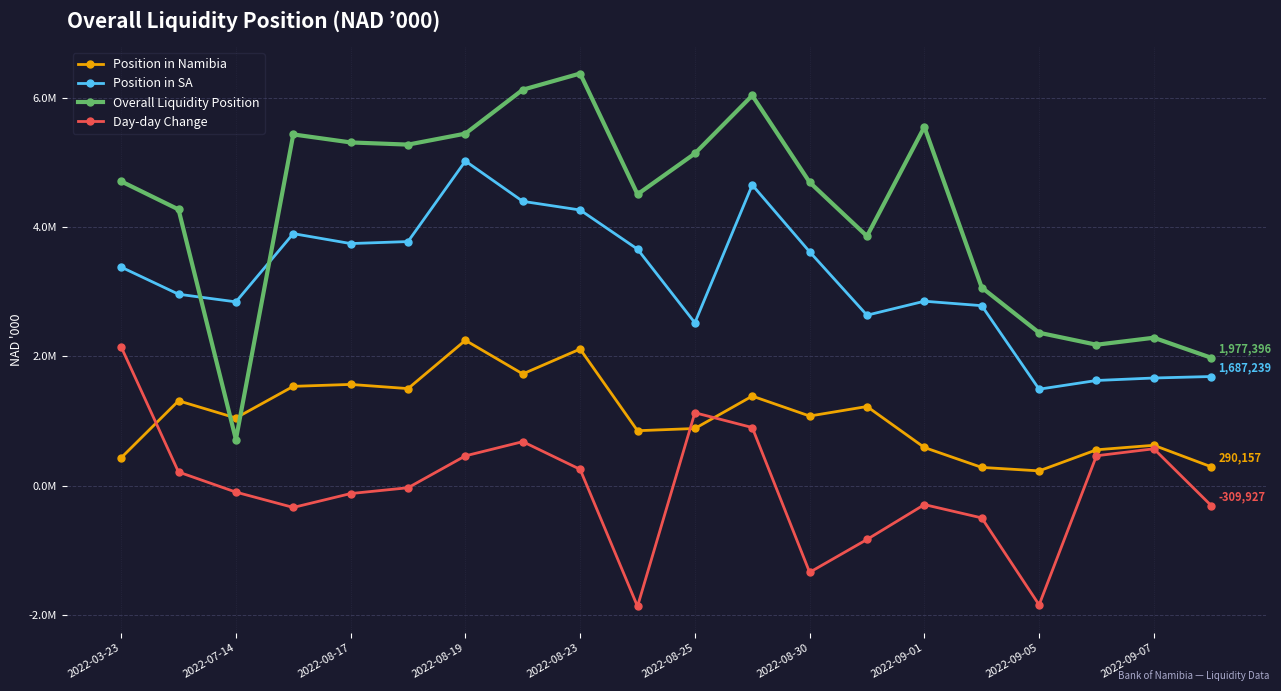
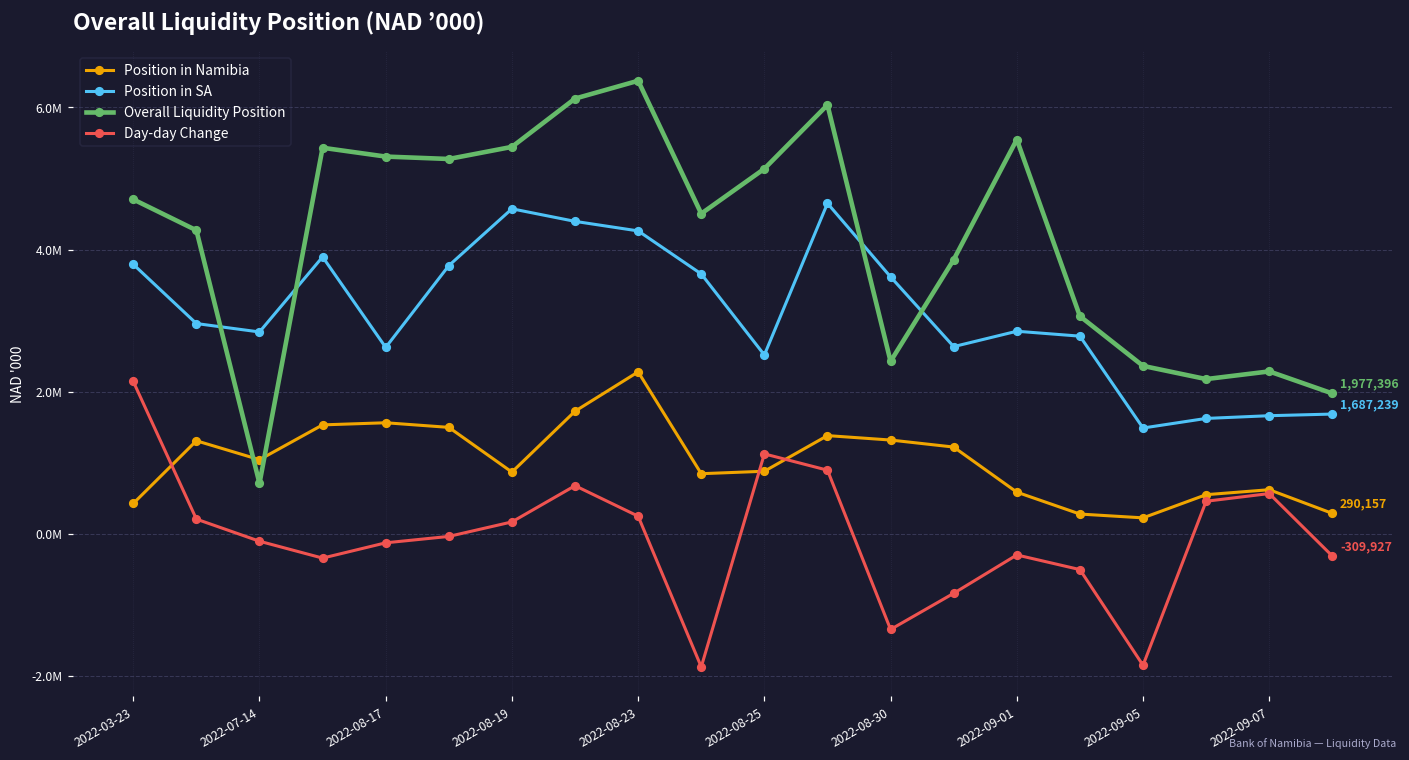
  {
    "Position in Namibia": {
      "2022-03-23": 400000,
      "2022-07-14": 1000000,
      "2022-08-17": 1600000,
-     "2022-08-19": 2200000,
-     "2022-08-23": 2100000,
+     "2022-08-19": 900000,
+     "2022-08-23": 2300000,
      "2022-08-25": 900000,
-     "2022-08-30": 1100000,
+     "2022-08-30": 1300000,
      "2022-09-01": 600000,
      "2022-09-05": 200000,
      "2022-09-07": 600000
    },
    "Position in SA": {
-     "2022-03-23": 3400000,
+     "2022-03-23": 3800000,
      "2022-07-14": 2800000,
-     "2022-08-17": 3700000,
-     "2022-08-19": 5000000,
+     "2022-08-17": 2600000,
+     "2022-08-19": 4600000,
      "2022-08-23": 4300000,
      "2022-08-25": 2500000,
      "2022-08-30": 3600000,
      "2022-09-01": 2900000,
      "2022-09-05": 1500000,
      "2022-09-07": 1700000
    },
    "Overall Liquidity Position": {
      "2022-03-23": 4700000,
      "2022-07-14": 700000,
      "2022-08-17": 5300000,
      "2022-08-19": 5400000,
      "2022-08-23": 6400000,
      "2022-08-25": 5100000,
-     "2022-08-30": 4700000,
+     "2022-08-30": 2400000,
      "2022-09-01": 5500000,
      "2022-09-05": 2400000,
      "2022-09-07": 2300000
    },
    "Day-day Change": {
      "2022-03-23": 2100000,
      "2022-07-14": -100000,
      "2022-08-17": -100000,
-     "2022-08-19": 500000,
+     "2022-08-19": 200000,
      "2022-08-23": 300000,
      "2022-08-25": 1100000,
      "2022-08-30": -1300000,
      "2022-09-01": -300000,
      "2022-09-05": -1800000,
      "2022-09-07": 600000
    }
  }
